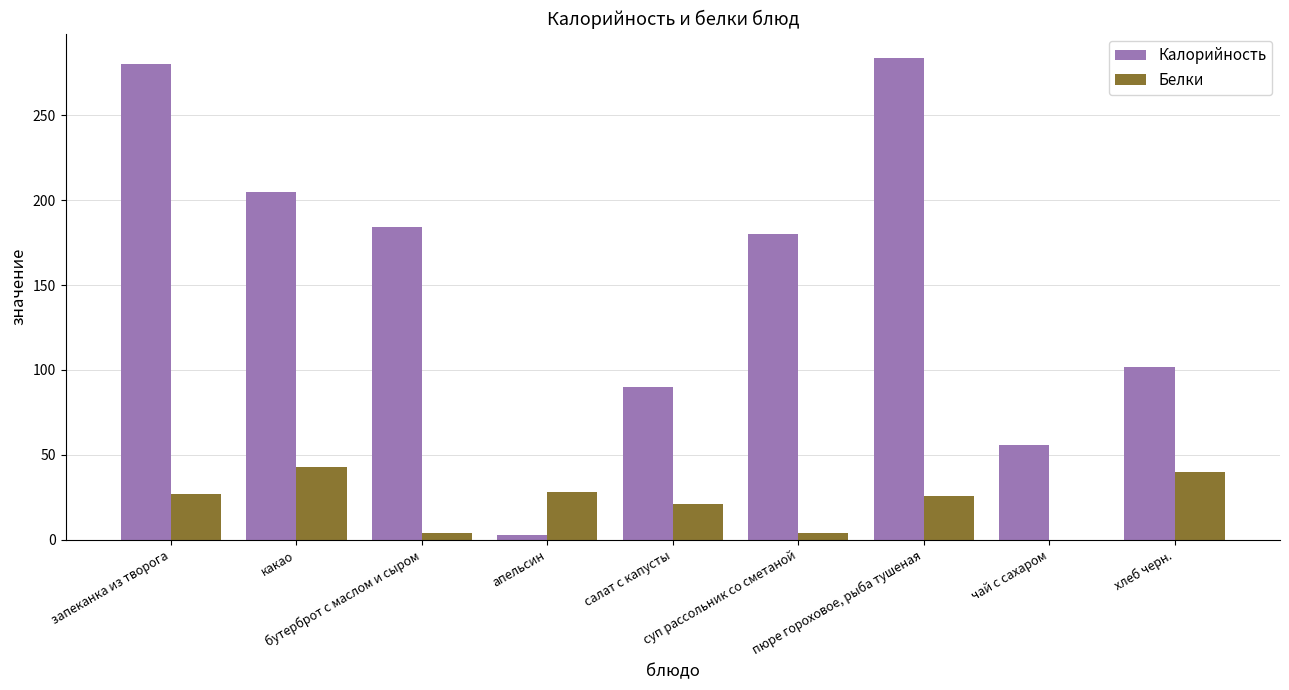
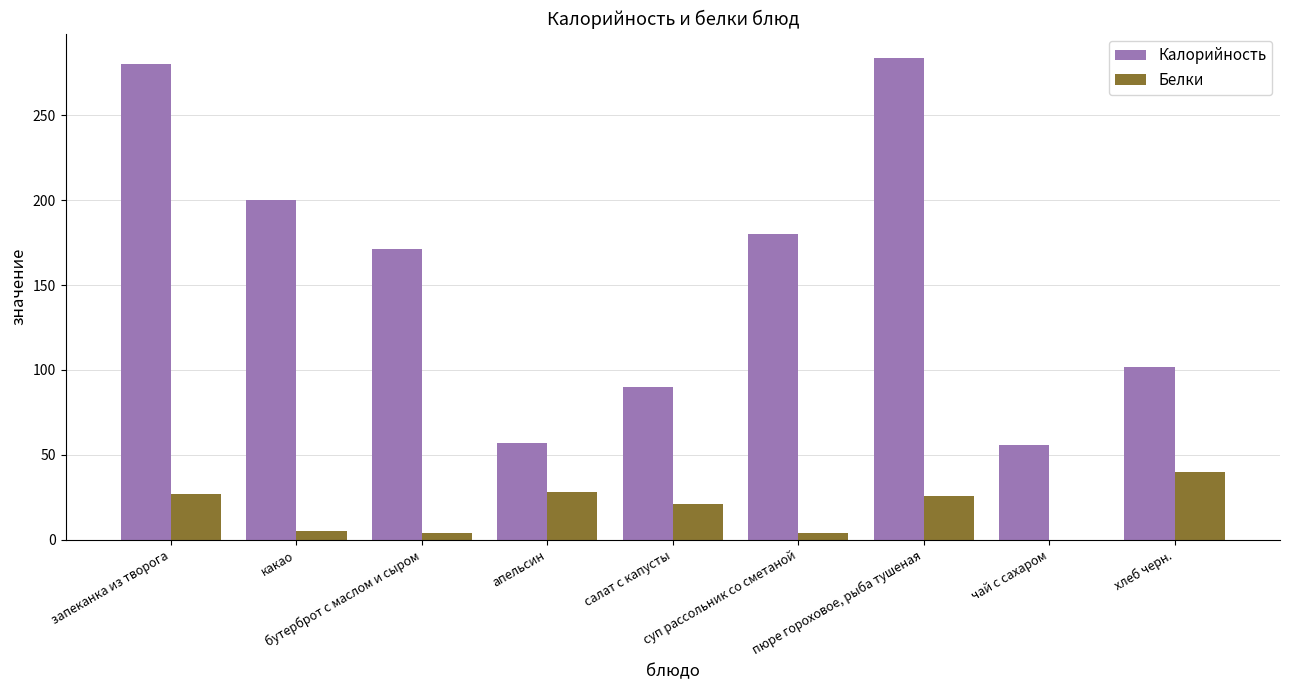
  {
    "Калорийность": {
      "запеканка из творога": 280,
-     "какао": 205,
-     "бутерброт с маслом и сыром": 184,
-     "апельсин": 3,
+     "какао": 200,
+     "бутерброт с маслом и сыром": 171,
+     "апельсин": 57,
      "салат с капусты": 90,
      "суп рассольник со сметаной": 180,
      "пюре гороховое, рыба тушеная": 284,
      "чай с сахаром": 56,
      "хлеб черн.": 102
    },
    "Белки": {
      "запеканка из творога": 27,
-     "какао": 43,
+     "какао": 5,
      "бутерброт с маслом и сыром": 4,
      "апельсин": 28,
      "салат с капусты": 21,
      "суп рассольник со сметаной": 4,
      "пюре гороховое, рыба тушеная": 26,
      "чай с сахаром": 0,
      "хлеб черн.": 40
    }
  }
